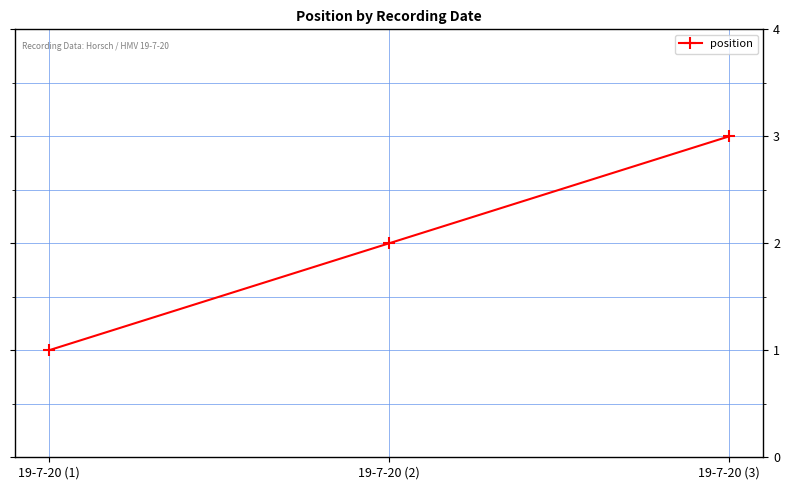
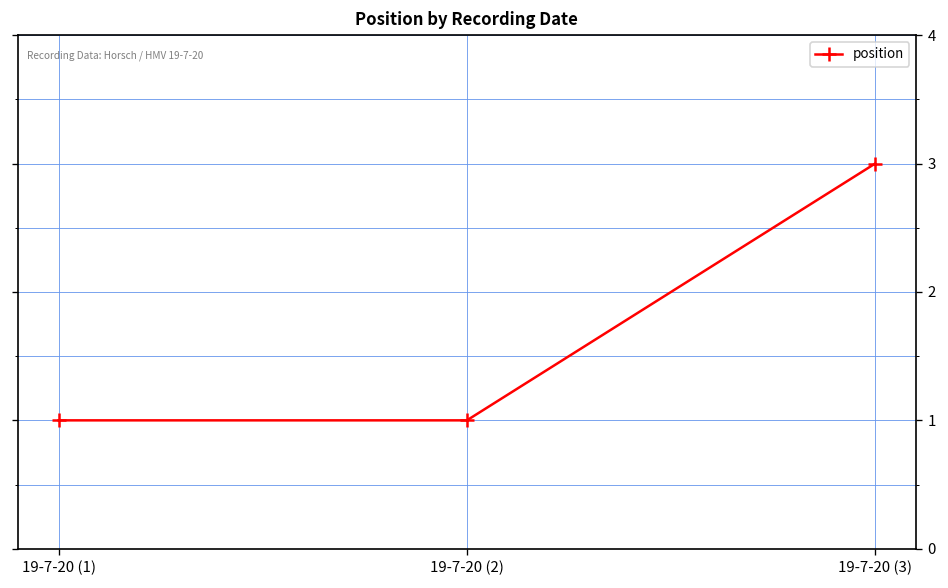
  {
    "19-7-20 (1)": 1,
-   "19-7-20 (2)": 2,
+   "19-7-20 (2)": 1,
    "19-7-20 (3)": 3
  }
